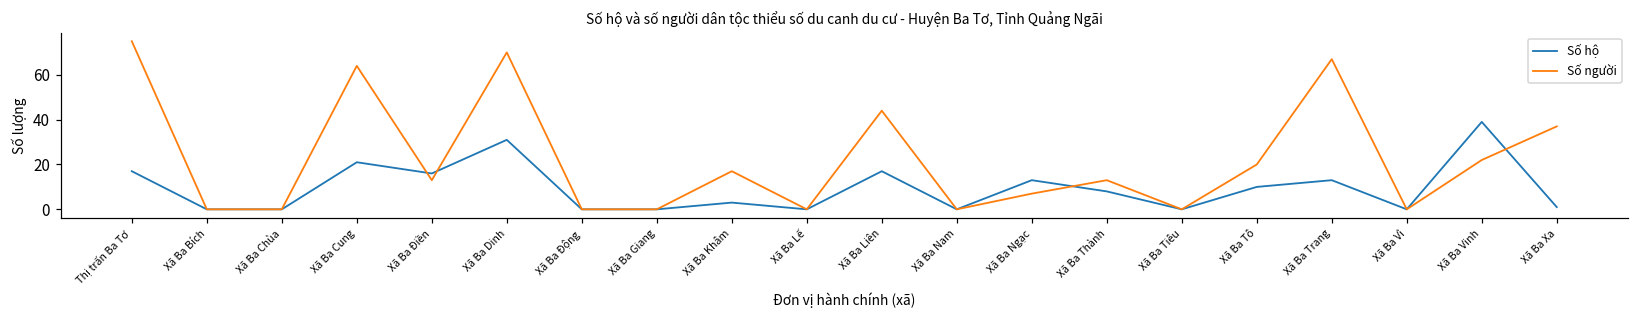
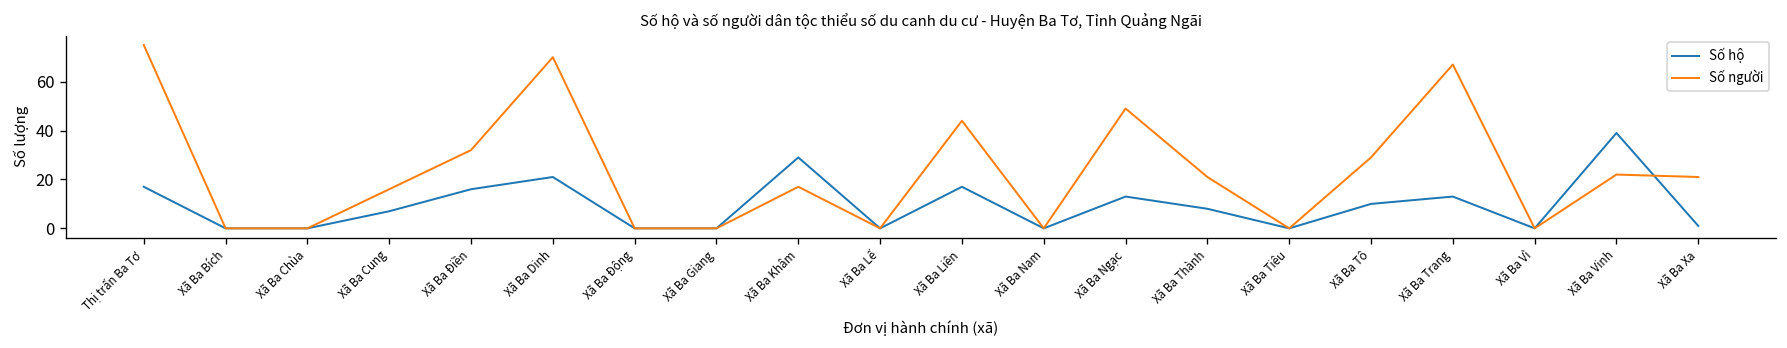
  {
    "Số hộ": {
      "Thị trấn Ba Tơ": 17,
-     "Xã Ba Cung": 21,
+     "Xã Ba Cung": 7,
      "Xã Ba Điền": 16,
-     "Xã Ba Dinh": 31,
-     "Xã Ba Khâm": 3,
+     "Xã Ba Dinh": 21,
+     "Xã Ba Khâm": 29,
      "Xã Ba Liên": 17,
      "Xã Ba Ngạc": 13,
      "Xã Ba Thành": 8,
      "Xã Ba Tô": 10,
      "Xã Ba Trang": 13,
      "Xã Ba Vinh": 39,
      "Xã Ba Xa": 1
    },
    "Số người": {
      "Thị trấn Ba Tơ": 75,
-     "Xã Ba Cung": 64,
-     "Xã Ba Điền": 13,
+     "Xã Ba Cung": 16,
+     "Xã Ba Điền": 32,
      "Xã Ba Dinh": 70,
      "Xã Ba Khâm": 17,
      "Xã Ba Liên": 44,
-     "Xã Ba Ngạc": 7,
-     "Xã Ba Thành": 13,
-     "Xã Ba Tô": 20,
+     "Xã Ba Ngạc": 49,
+     "Xã Ba Thành": 21,
+     "Xã Ba Tô": 29,
      "Xã Ba Trang": 67,
      "Xã Ba Vinh": 22,
-     "Xã Ba Xa": 37
+     "Xã Ba Xa": 21
    }
  }
